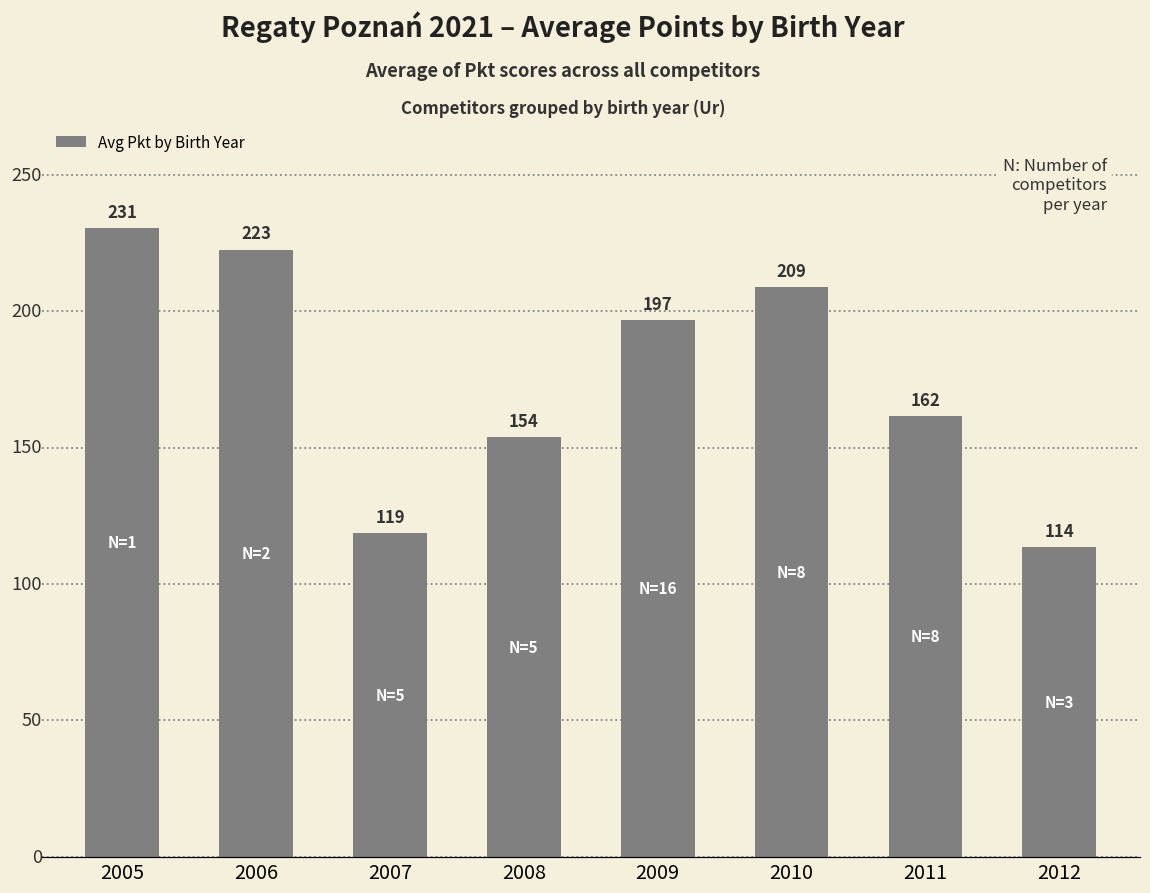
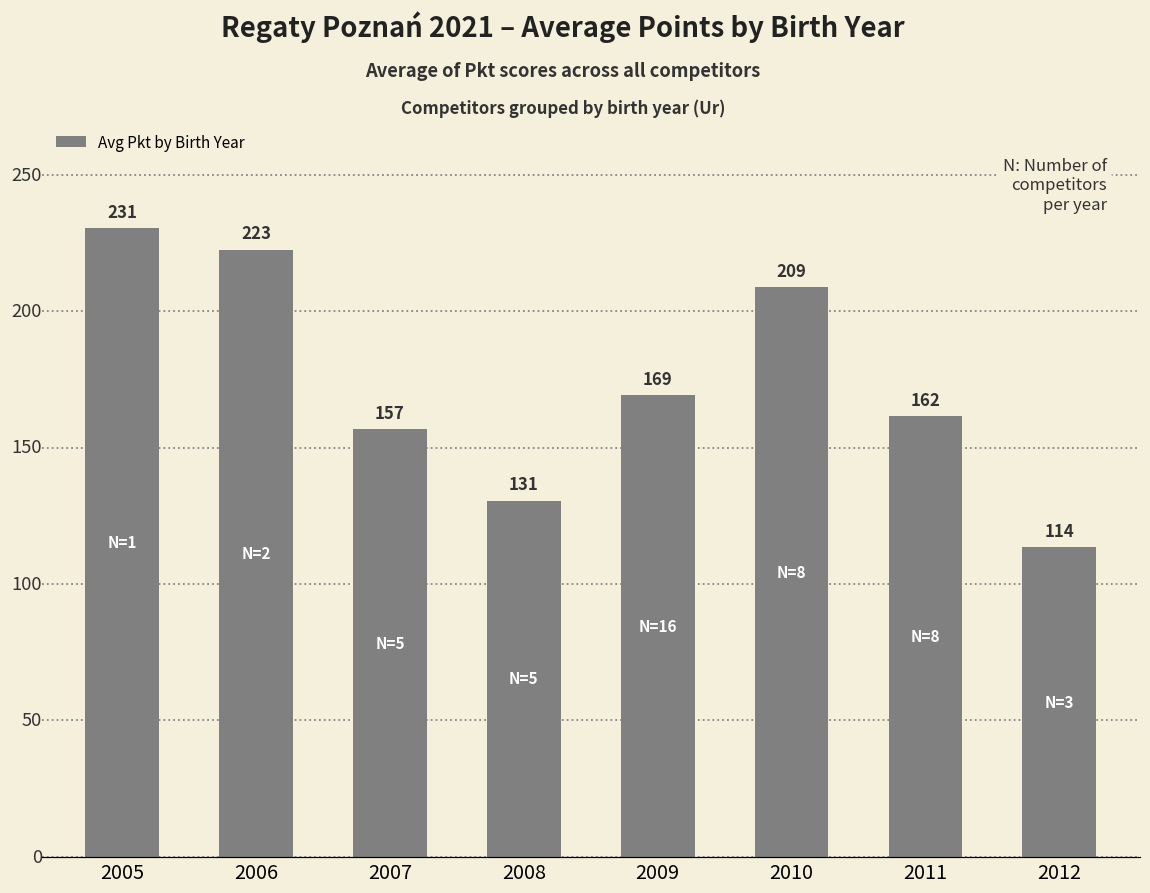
  {
    "2005": 231,
    "2006": 223,
-   "2007": 119,
-   "2008": 154,
-   "2009": 197,
+   "2007": 157,
+   "2008": 131,
+   "2009": 169,
    "2010": 209,
    "2011": 162,
    "2012": 114
  }
